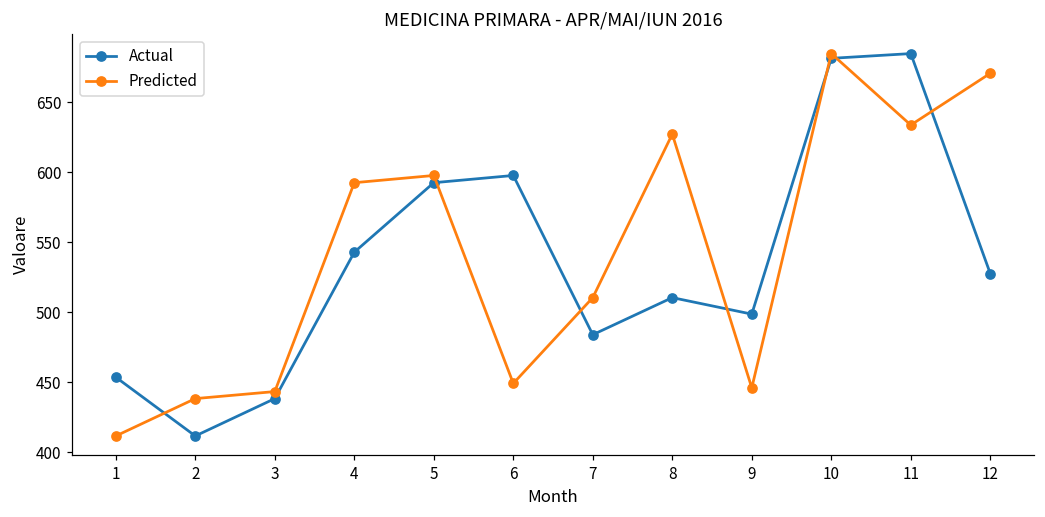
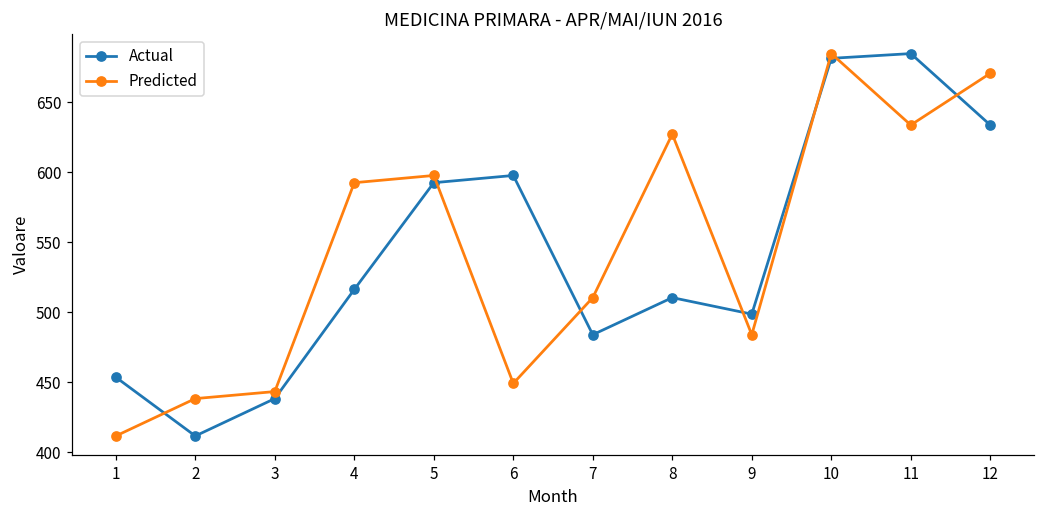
  {
    "Actual": {
      "1": 453,
      "2": 412,
      "3": 438,
-     "4": 543,
+     "4": 516,
      "5": 592,
      "6": 598,
      "7": 484,
      "8": 510,
      "9": 499,
      "10": 681,
      "11": 685,
-     "12": 528
+     "12": 634
    },
    "Predicted": {
      "1": 412,
      "2": 438,
      "3": 443,
      "4": 592,
      "5": 598,
      "6": 449,
      "7": 510,
      "8": 627,
-     "9": 446,
+     "9": 484,
      "10": 685,
      "11": 634,
      "12": 671
    }
  }
